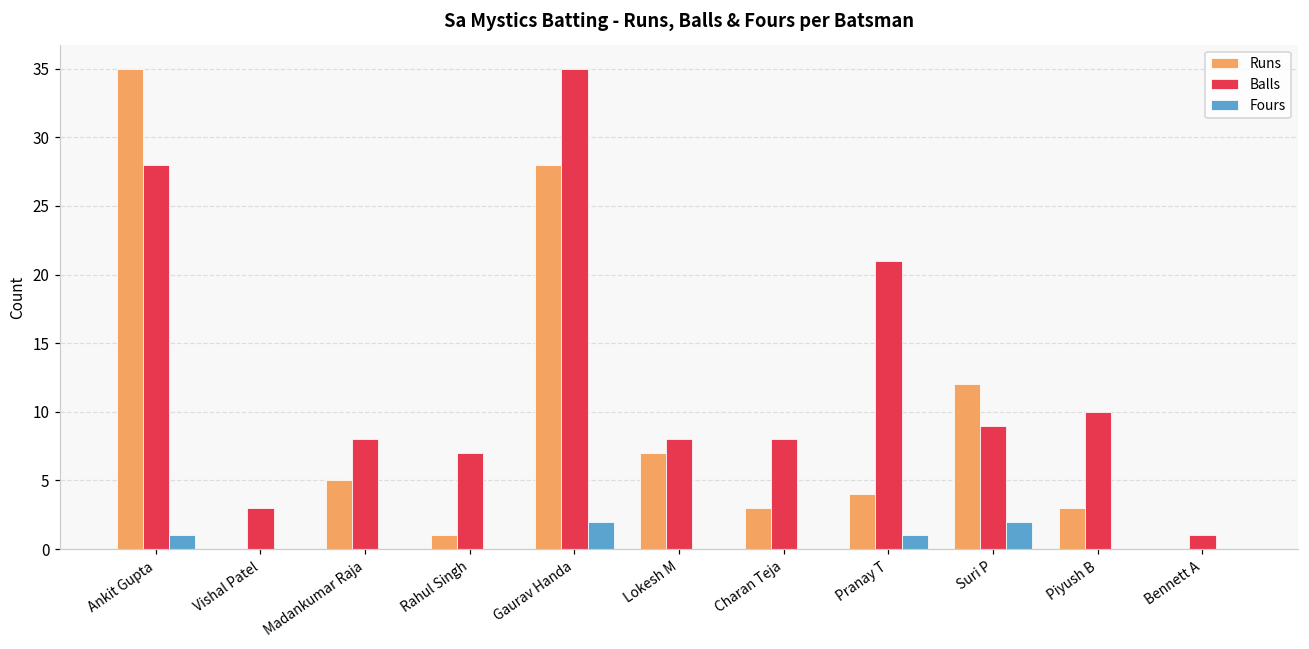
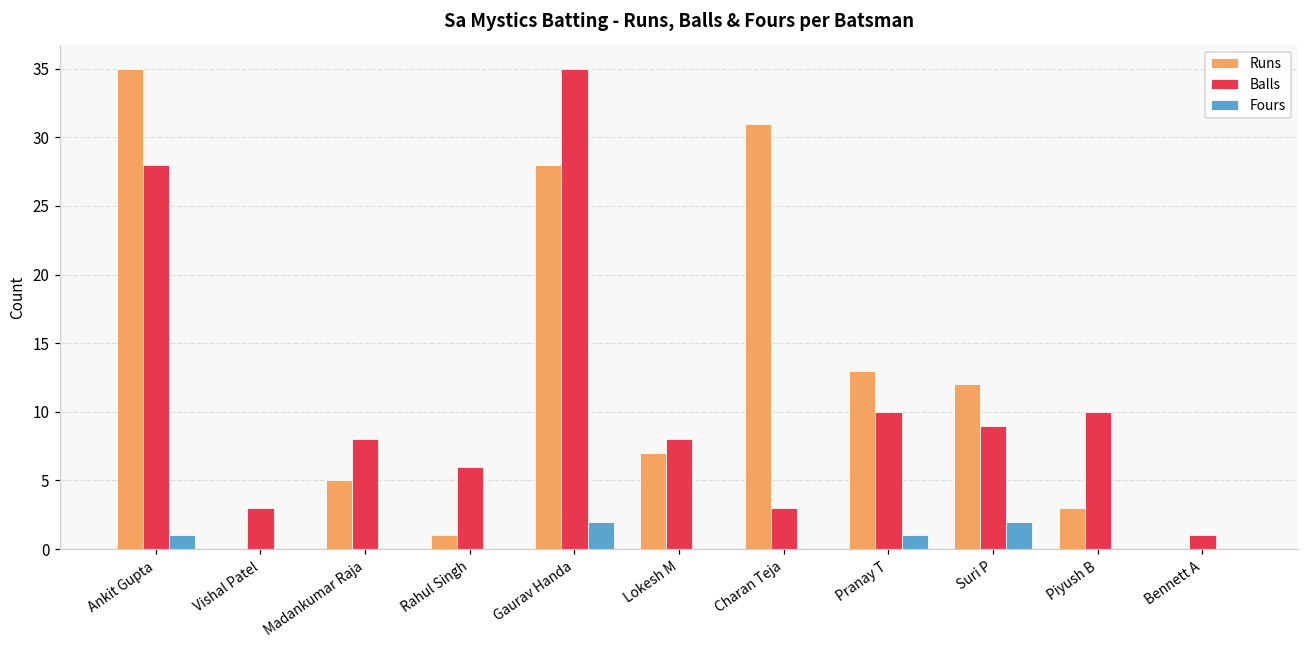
  {
    "Runs": {
      "Ankit Gupta": 35,
      "Vishal Patel": 0,
      "Madankumar Raja": 5,
      "Rahul Singh": 1,
      "Gaurav Handa": 28,
      "Lokesh M": 7,
-     "Charan Teja": 3,
-     "Pranay T": 4,
+     "Charan Teja": 31,
+     "Pranay T": 13,
      "Suri P": 12,
      "Piyush B": 3,
      "Bennett A": 0
    },
    "Balls": {
      "Ankit Gupta": 28,
      "Vishal Patel": 3,
      "Madankumar Raja": 8,
-     "Rahul Singh": 7,
+     "Rahul Singh": 6,
      "Gaurav Handa": 35,
      "Lokesh M": 8,
-     "Charan Teja": 8,
-     "Pranay T": 21,
+     "Charan Teja": 3,
+     "Pranay T": 10,
      "Suri P": 9,
      "Piyush B": 10,
      "Bennett A": 1
    },
    "Fours": {
      "Ankit Gupta": 1,
      "Vishal Patel": 0,
      "Madankumar Raja": 0,
      "Rahul Singh": 0,
      "Gaurav Handa": 2,
      "Lokesh M": 0,
      "Charan Teja": 0,
      "Pranay T": 1,
      "Suri P": 2,
      "Piyush B": 0,
      "Bennett A": 0
    }
  }
